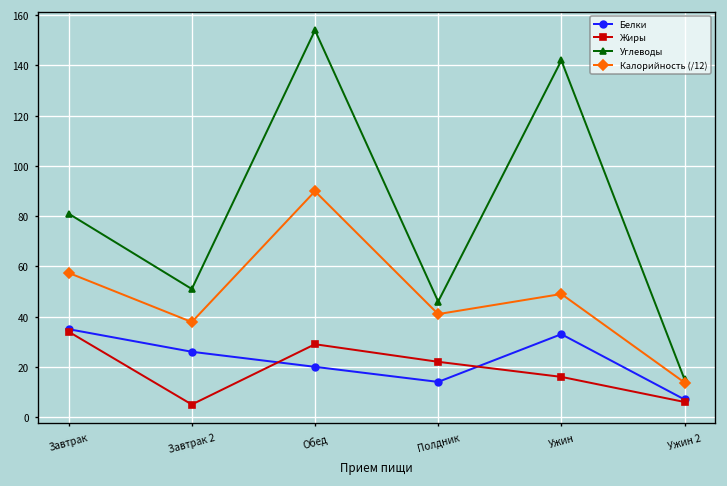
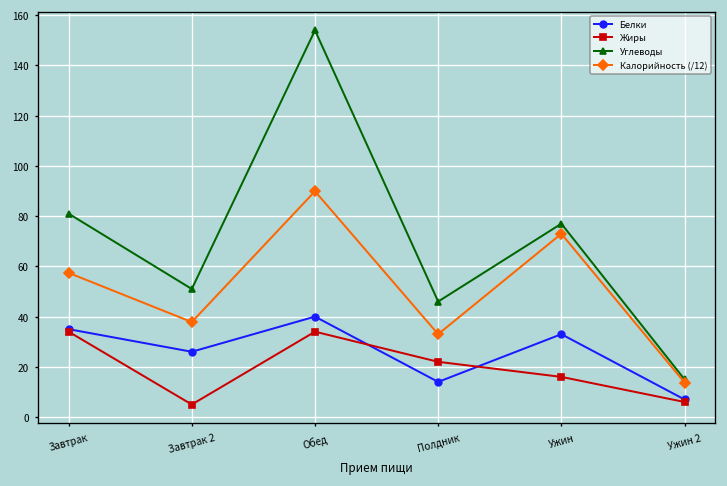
  {
    "Белки": {
      "Завтрак 2": 26,
-     "Обед": 20,
+     "Обед": 40,
      "Полдник": 14,
      "Ужин": 33
    },
    "Жиры": {
      "Завтрак 2": 5,
-     "Обед": 29,
+     "Обед": 34,
      "Полдник": 22,
      "Ужин": 16
    },
    "Углеводы": {
      "Завтрак": 81,
      "Завтрак 2": 51,
      "Обед": 154,
      "Полдник": 46,
-     "Ужин": 142,
+     "Ужин": 77,
      "Ужин 2": 15
    },
    "Калорийность (/12)": {
      "Завтрак": 57,
      "Завтрак 2": 38,
      "Обед": 90,
-     "Полдник": 41,
-     "Ужин": 49,
+     "Полдник": 33,
+     "Ужин": 73,
      "Ужин 2": 14
    }
  }
